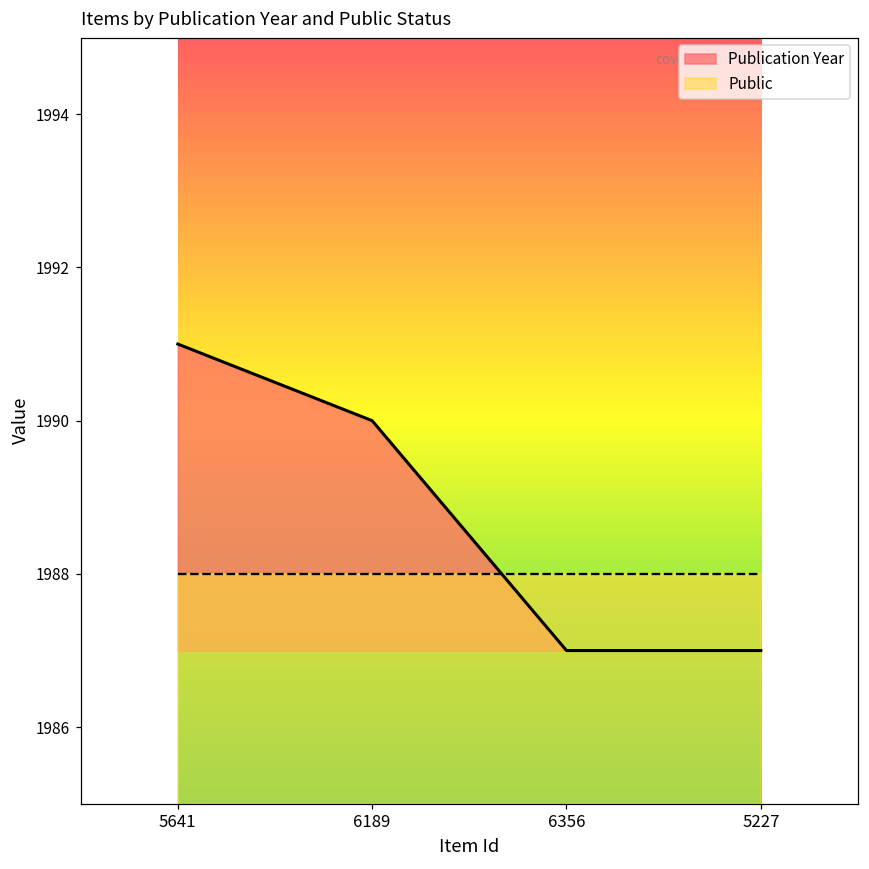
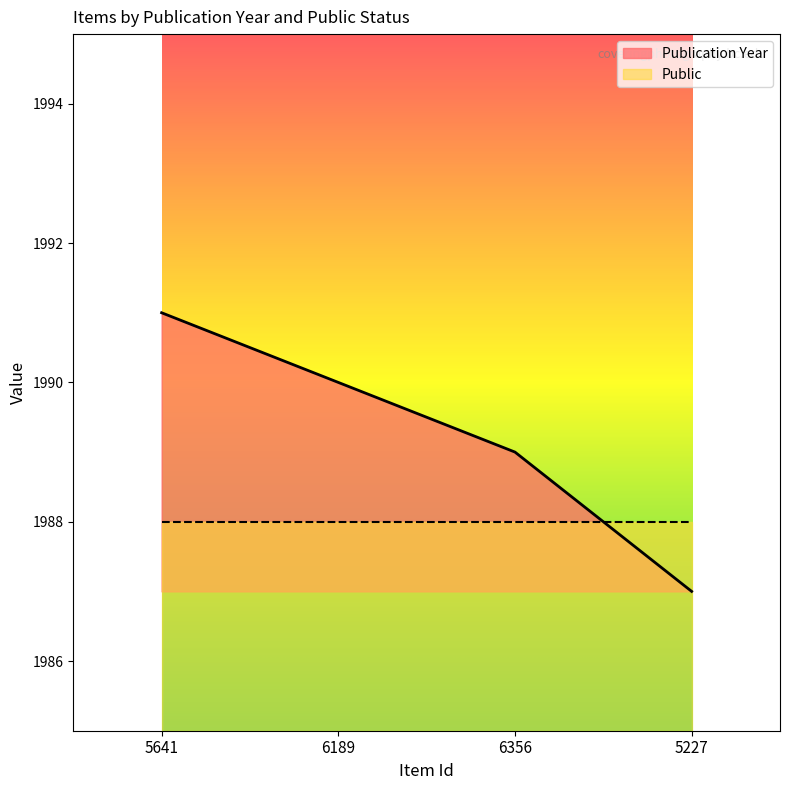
  {
    "Publication Year": {
      "5641": 1991,
      "6189": 1990,
-     "6356": 1987,
+     "6356": 1989,
      "5227": 1987
    },
    "Public": {
      "5641": 1988,
      "6189": 1988,
      "6356": 1988,
      "5227": 1988
    }
  }
